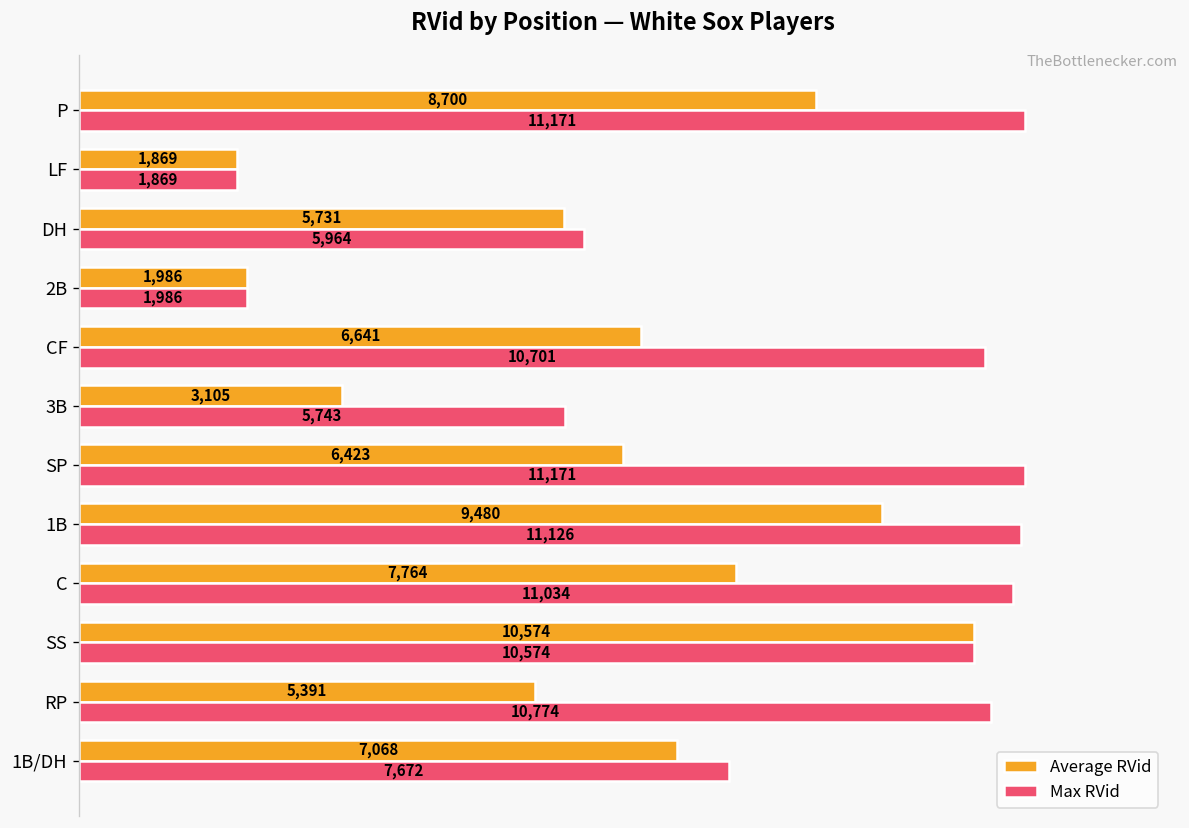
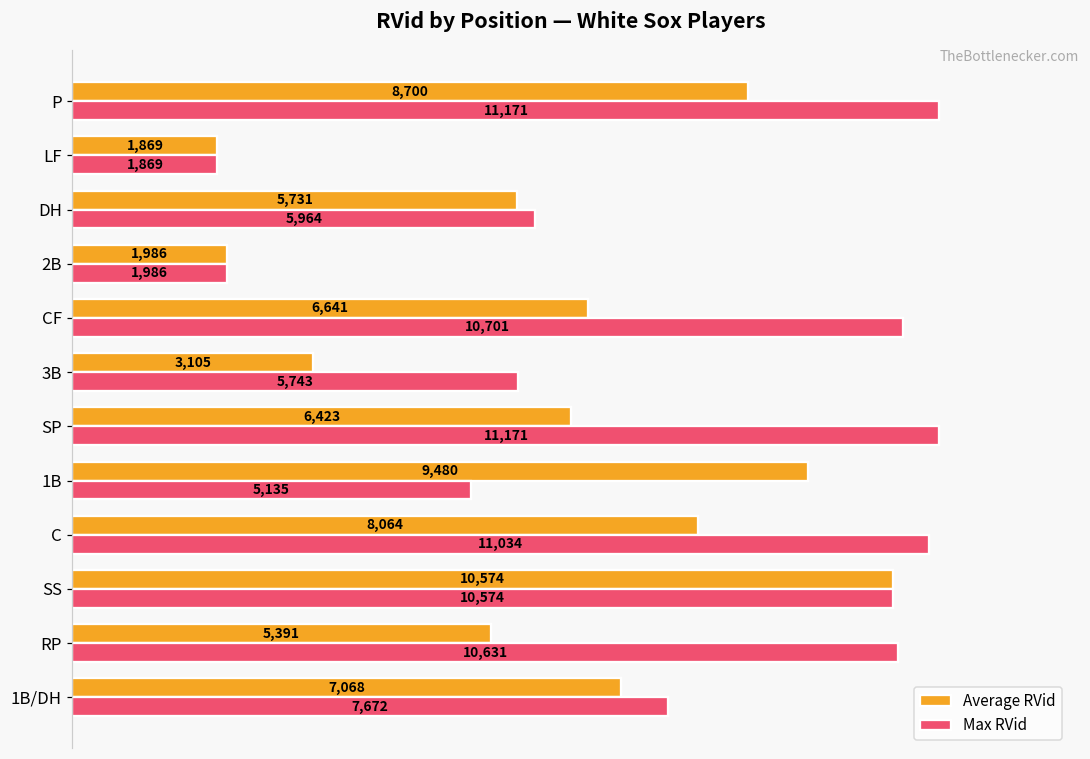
  {
    "Average RVid": {
-     "C": "7,764"
+     "C": "8,064"
    },
    "Max RVid": {
-     "1B": "11,126",
-     "RP": "10,774"
+     "1B": "5,135",
+     "RP": "10,631"
    }
  }
